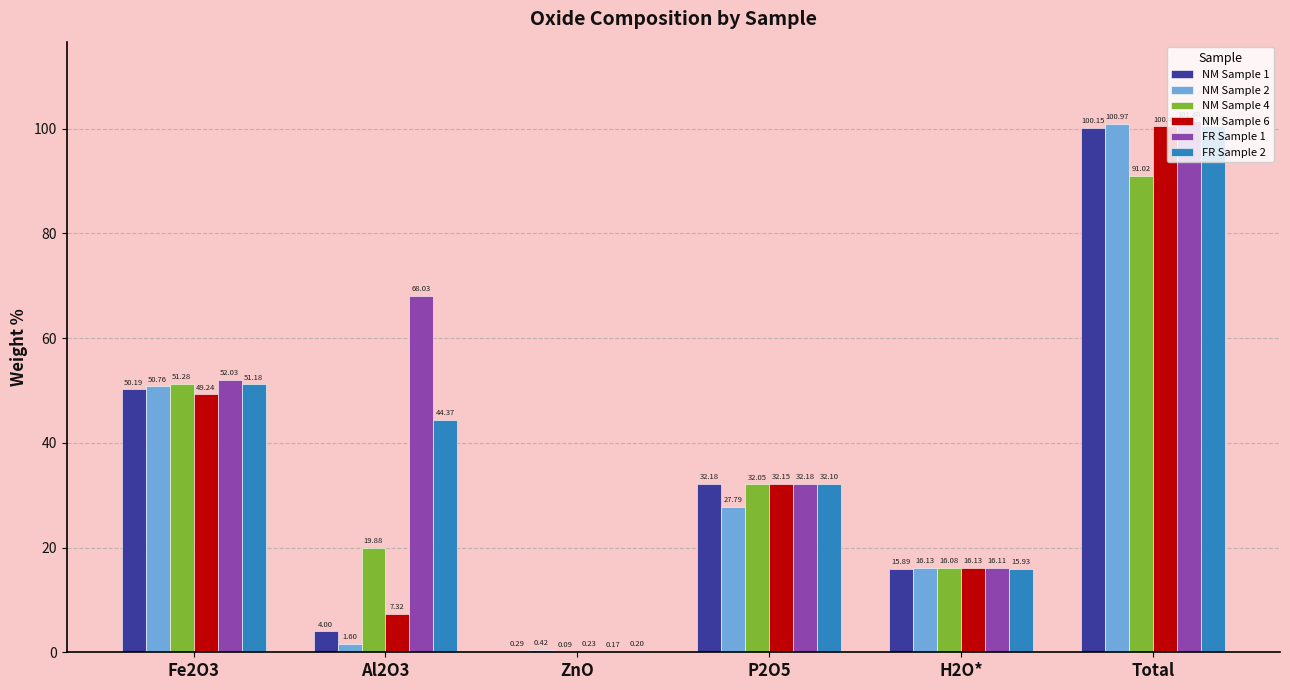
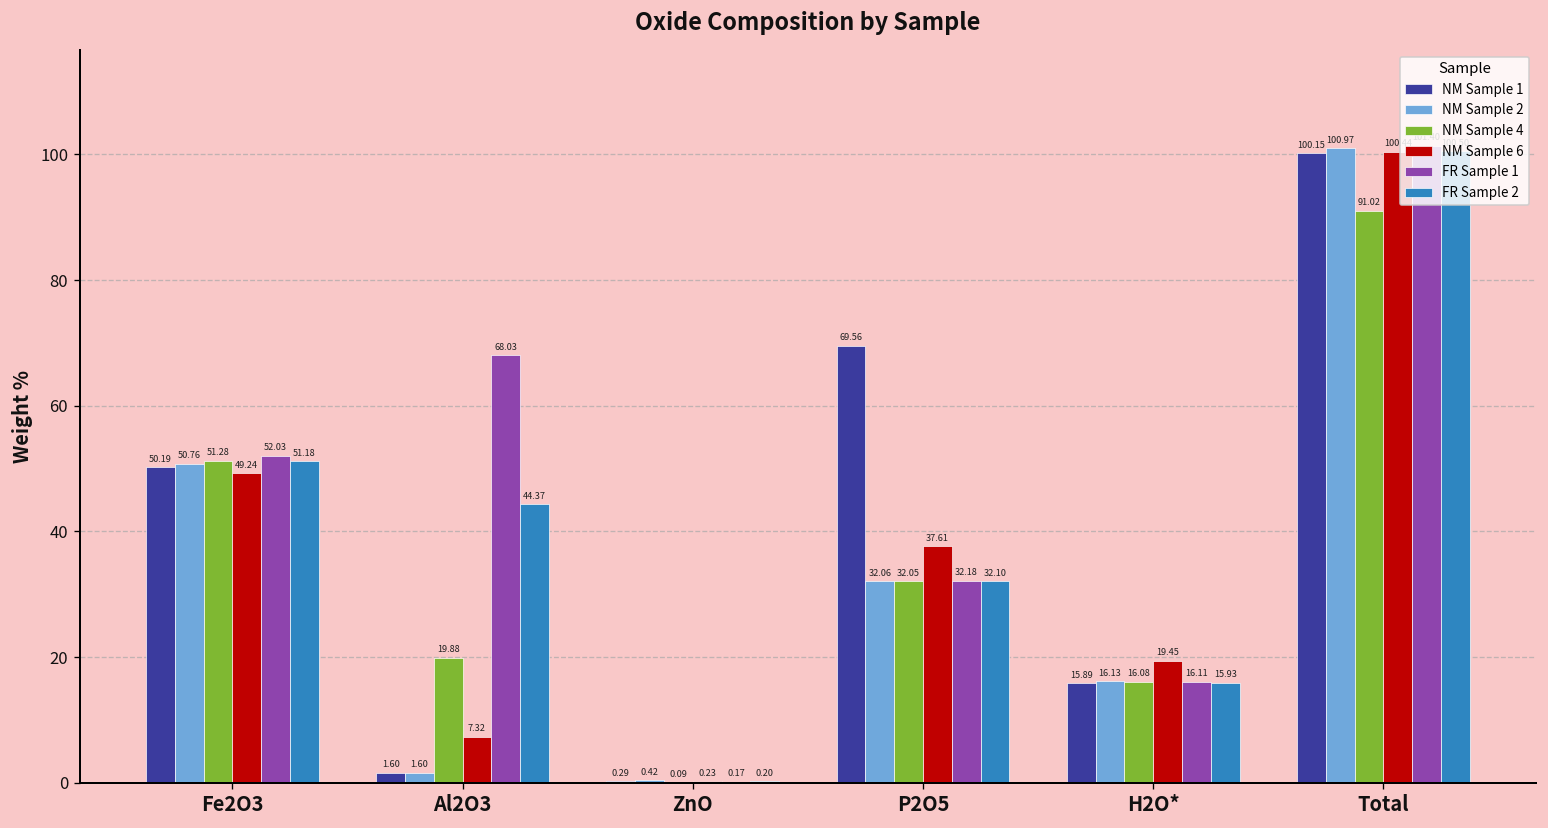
  {
    "NM Sample 1": {
      "Fe2O3": 50.19,
-     "Al2O3": 4.00,
+     "Al2O3": 1.60,
      "ZnO": 0.29,
-     "P2O5": 32.18,
+     "P2O5": 69.56,
      "H2O*": 15.89,
      "Total": 100.15
    },
    "NM Sample 2": {
      "Fe2O3": 50.76,
      "Al2O3": 1.60,
      "ZnO": 0.42,
-     "P2O5": 27.79,
+     "P2O5": 32.06,
      "H2O*": 16.13,
      "Total": 100.97
    },
    "NM Sample 4": {
      "Fe2O3": 51.28,
      "Al2O3": 19.88,
      "ZnO": 0.09,
      "P2O5": 32.05,
      "H2O*": 16.08,
      "Total": 91.02
    },
    "NM Sample 6": {
      "Fe2O3": 49.24,
      "Al2O3": 7.32,
      "ZnO": 0.23,
-     "P2O5": 32.15,
-     "H2O*": 16.13
+     "P2O5": 37.61,
+     "H2O*": 19.45
    },
    "FR Sample 1": {
      "Fe2O3": 52.03,
      "Al2O3": 68.03,
      "ZnO": 0.17,
      "P2O5": 32.18,
      "H2O*": 16.11
    },
    "FR Sample 2": {
      "Fe2O3": 51.18,
      "Al2O3": 44.37,
      "ZnO": 0.20,
      "P2O5": 32.10,
      "H2O*": 15.93
    }
  }
